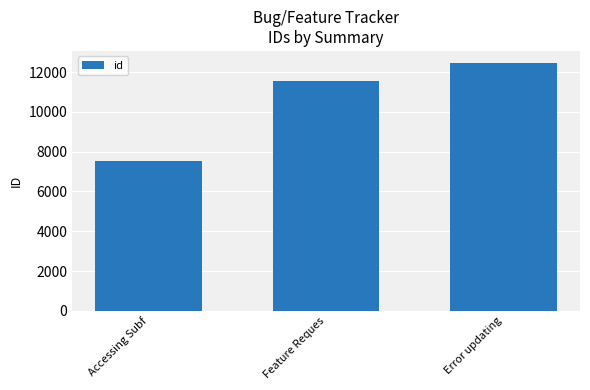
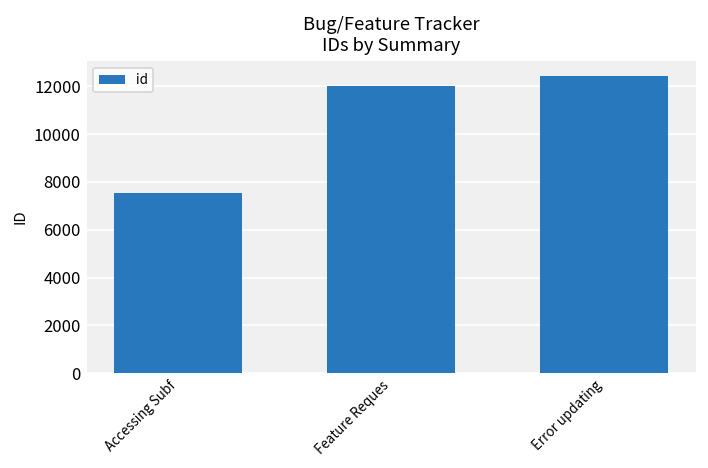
  {
    "Accessing Subf": 7500,
-   "Feature Reques": 11600,
+   "Feature Reques": 12000,
    "Error updating": 12400
  }
